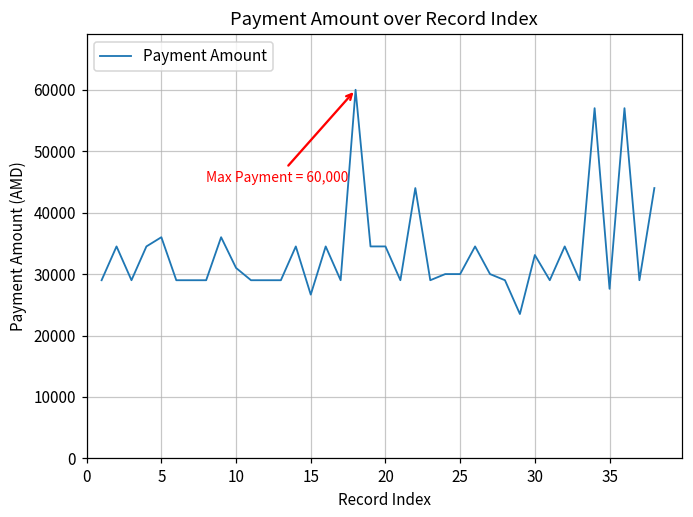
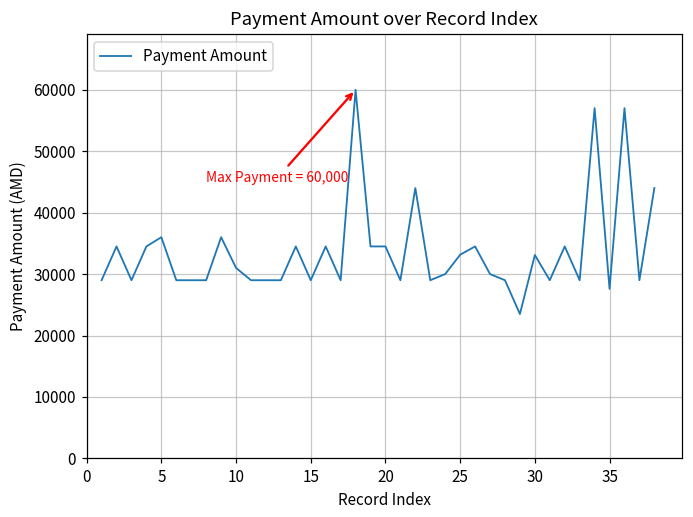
  {
    "5": 36000,
    "10": 31000,
-   "15": 27000,
+   "15": 29000,
    "20": 35000,
-   "25": 30000,
+   "25": 33000,
    "30": 33000,
    "35": 28000
  }
